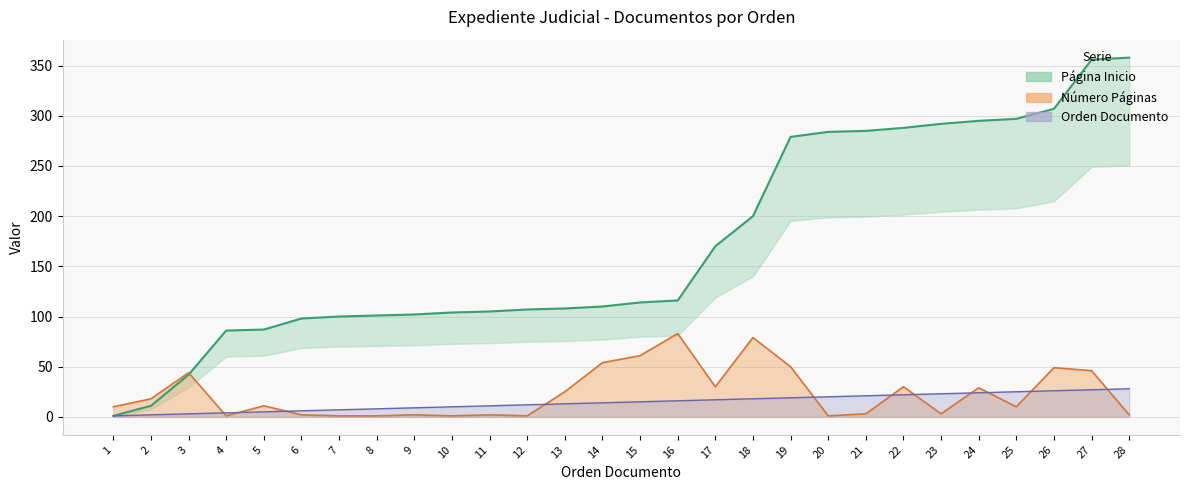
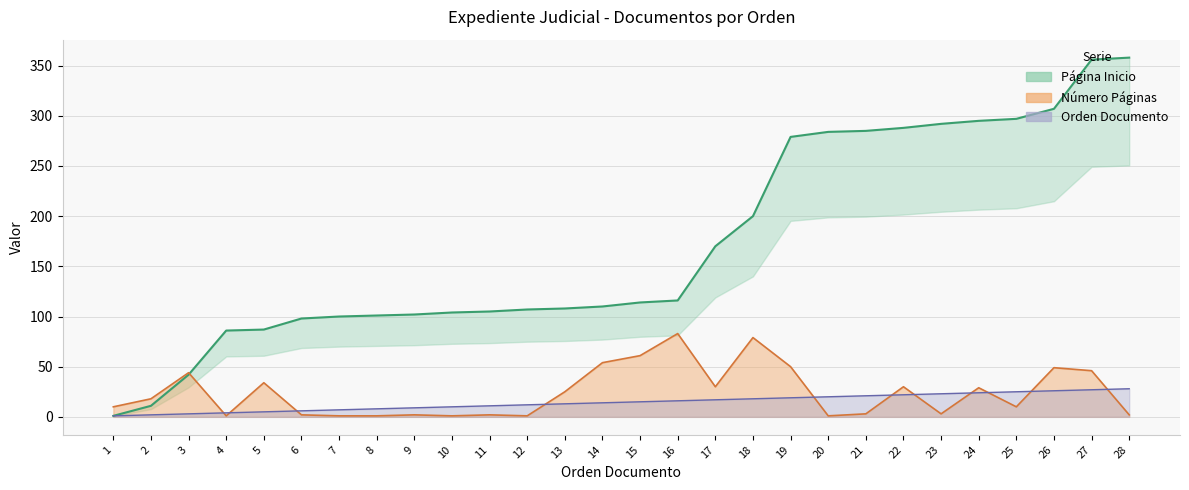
  {
    "Número Páginas": {
      "1": 10,
      "2": 18,
      "4": 1,
-     "5": 11,
+     "5": 34,
      "6": 2,
      "7": 1,
      "8": 1,
      "9": 2,
      "10": 1,
      "11": 2,
      "12": 1,
      "13": 25,
      "14": 54,
      "15": 61,
      "16": 83,
      "17": 30,
      "18": 79,
      "19": 50,
      "20": 1,
      "21": 3,
      "22": 30,
      "23": 3,
      "24": 29,
      "25": 10,
      "26": 49,
      "27": 46,
      "28": 2
    }
  }
